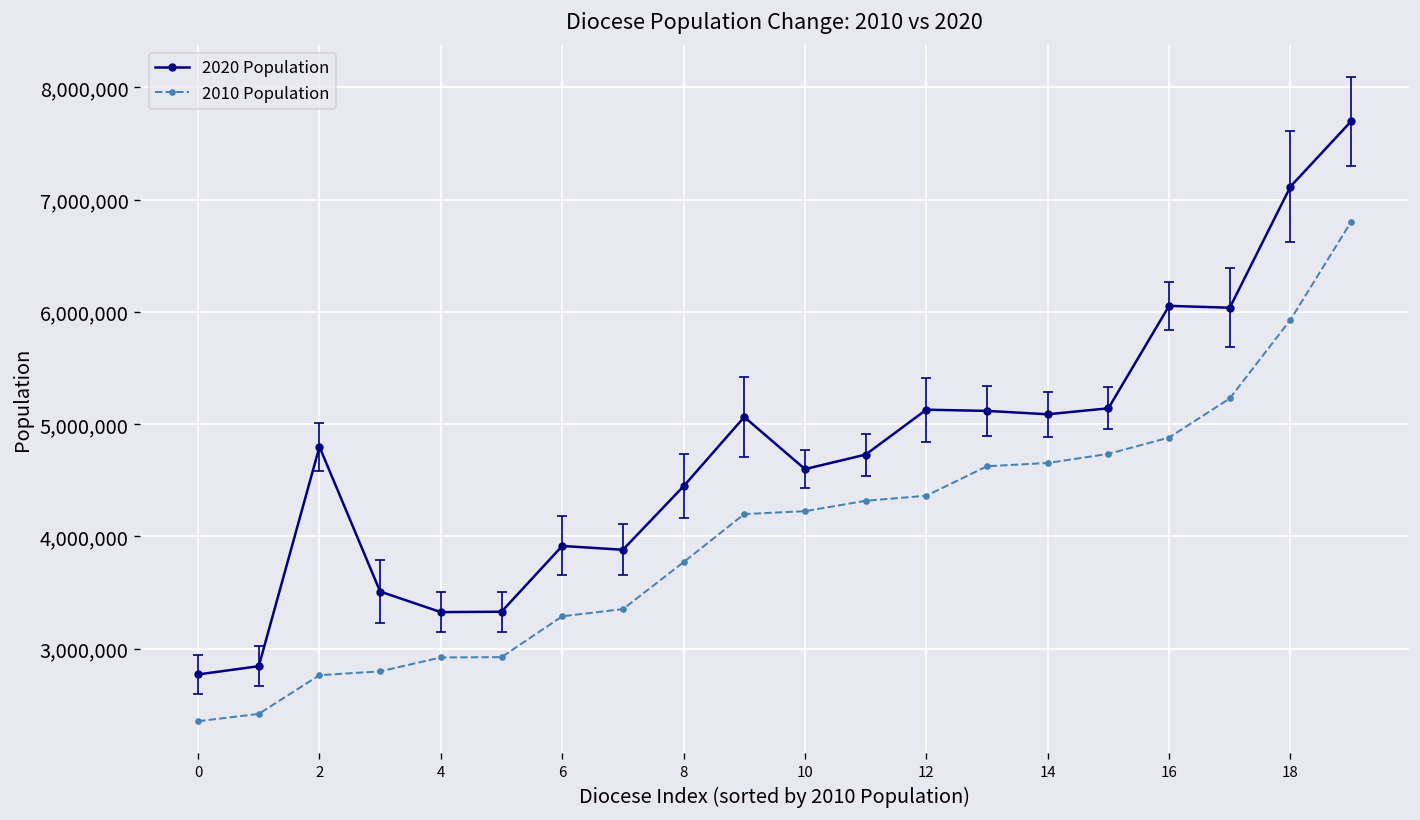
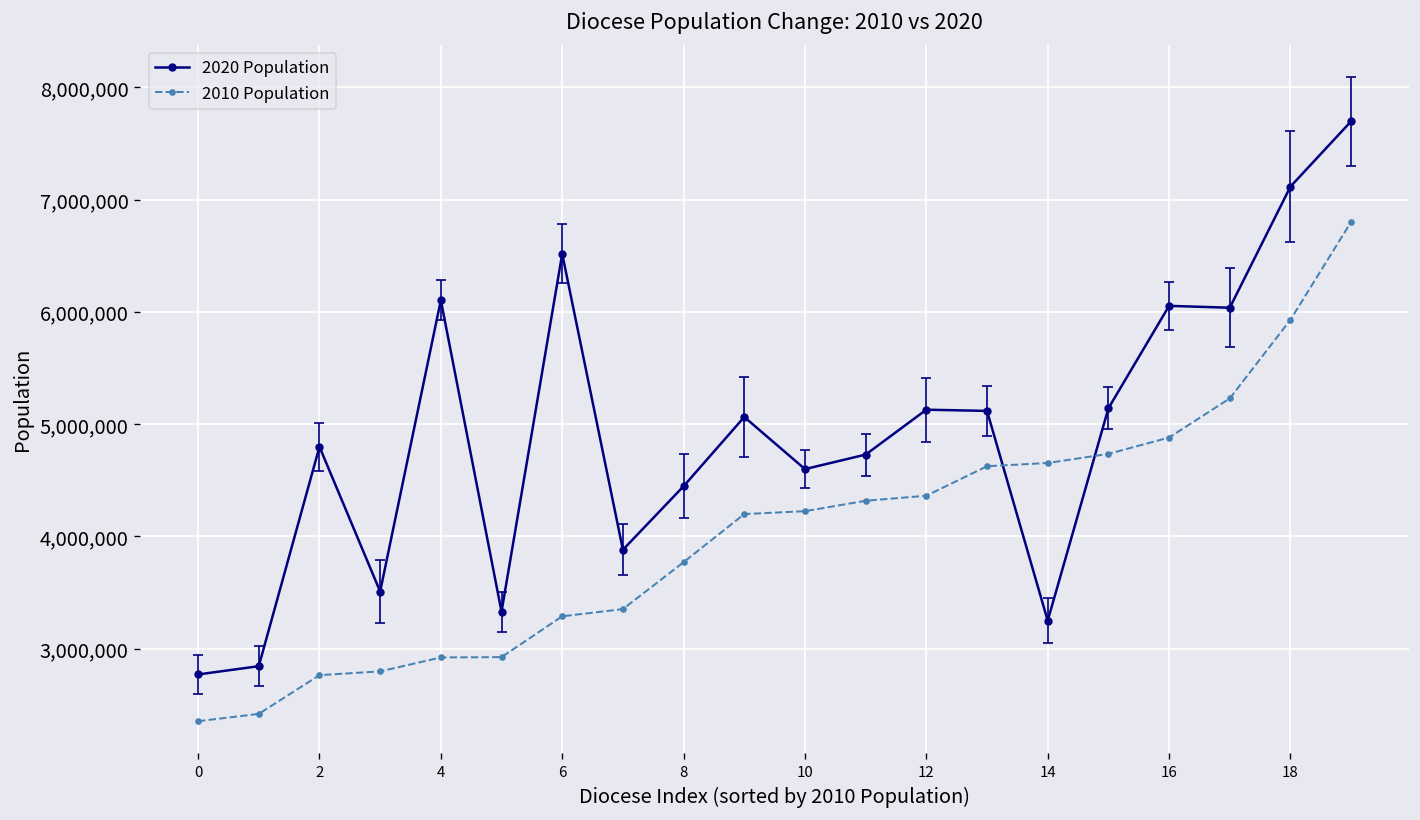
  {
    "2020 Population": {
      "0": "2,800,000",
      "2": "4,800,000",
-     "4": "3,300,000",
-     "6": "3,900,000",
+     "4": "6,100,000",
+     "6": "6,500,000",
      "8": "4,400,000",
      "10": "4,600,000",
      "12": "5,100,000",
-     "14": "5,100,000",
+     "14": "3,200,000",
      "16": "6,100,000",
      "18": "7,100,000"
    }
  }
